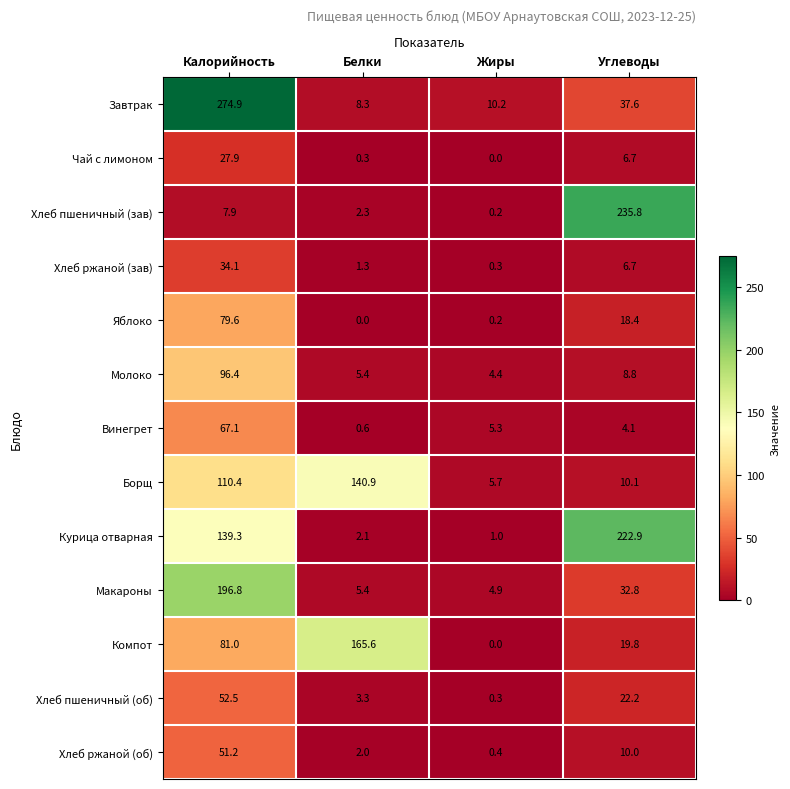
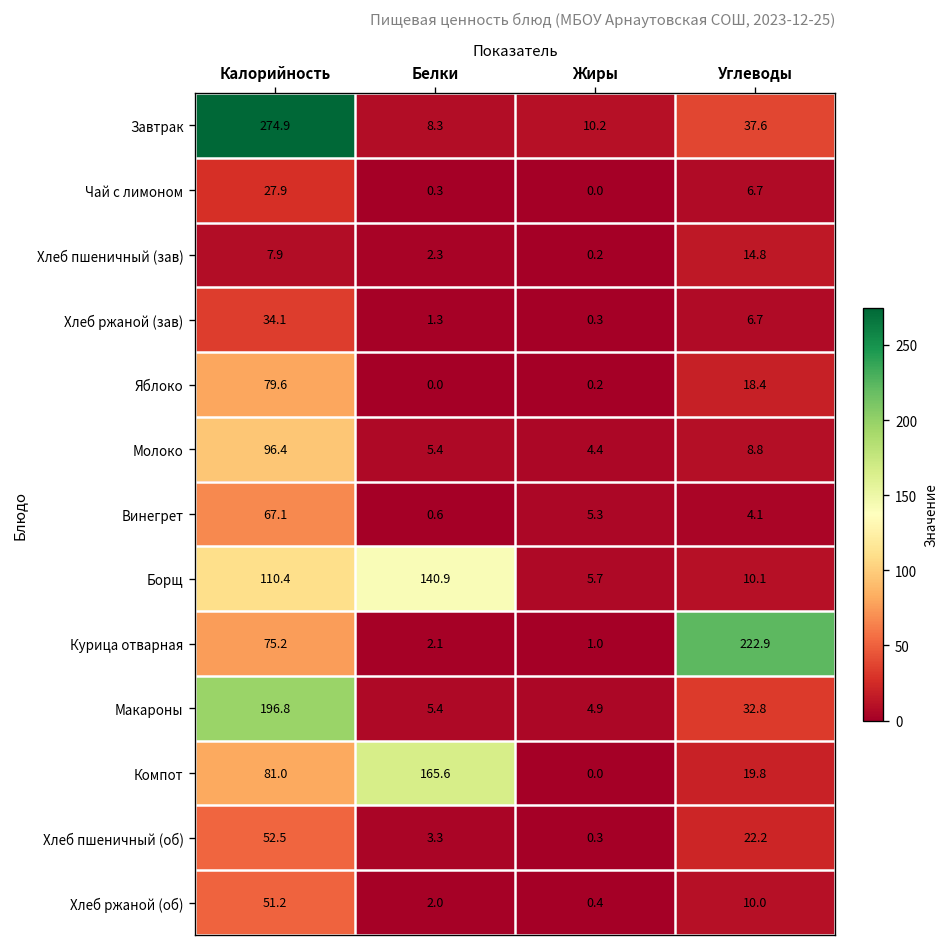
  {
    "Завтрак": {
      "Калорийность": 274.9,
      "Белки": 8.3,
      "Жиры": 10.2,
      "Углеводы": 37.6
    },
    "Чай с лимоном": {
      "Калорийность": 27.9,
      "Белки": 0.3,
      "Жиры": 0.0,
      "Углеводы": 6.7
    },
    "Хлеб пшеничный (зав)": {
      "Калорийность": 7.9,
      "Белки": 2.3,
      "Жиры": 0.2,
-     "Углеводы": 235.8
+     "Углеводы": 14.8
    },
    "Хлеб ржаной (зав)": {
      "Калорийность": 34.1,
      "Белки": 1.3,
      "Жиры": 0.3,
      "Углеводы": 6.7
    },
    "Яблоко": {
      "Калорийность": 79.6,
      "Белки": 0.0,
      "Жиры": 0.2,
      "Углеводы": 18.4
    },
    "Молоко": {
      "Калорийность": 96.4,
      "Белки": 5.4,
      "Жиры": 4.4,
      "Углеводы": 8.8
    },
    "Винегрет": {
      "Калорийность": 67.1,
      "Белки": 0.6,
      "Жиры": 5.3,
      "Углеводы": 4.1
    },
    "Борщ": {
      "Калорийность": 110.4,
      "Белки": 140.9,
      "Жиры": 5.7,
      "Углеводы": 10.1
    },
    "Курица отварная": {
-     "Калорийность": 139.3,
+     "Калорийность": 75.2,
      "Белки": 2.1,
      "Жиры": 1.0,
      "Углеводы": 222.9
    },
    "Макароны": {
      "Калорийность": 196.8,
      "Белки": 5.4,
      "Жиры": 4.9,
      "Углеводы": 32.8
    },
    "Компот": {
      "Калорийность": 81.0,
      "Белки": 165.6,
      "Жиры": 0.0,
      "Углеводы": 19.8
    },
    "Хлеб пшеничный (об)": {
      "Калорийность": 52.5,
      "Белки": 3.3,
      "Жиры": 0.3,
      "Углеводы": 22.2
    },
    "Хлеб ржаной (об)": {
      "Калорийность": 51.2,
      "Белки": 2.0,
      "Жиры": 0.4,
      "Углеводы": 10.0
    }
  }
